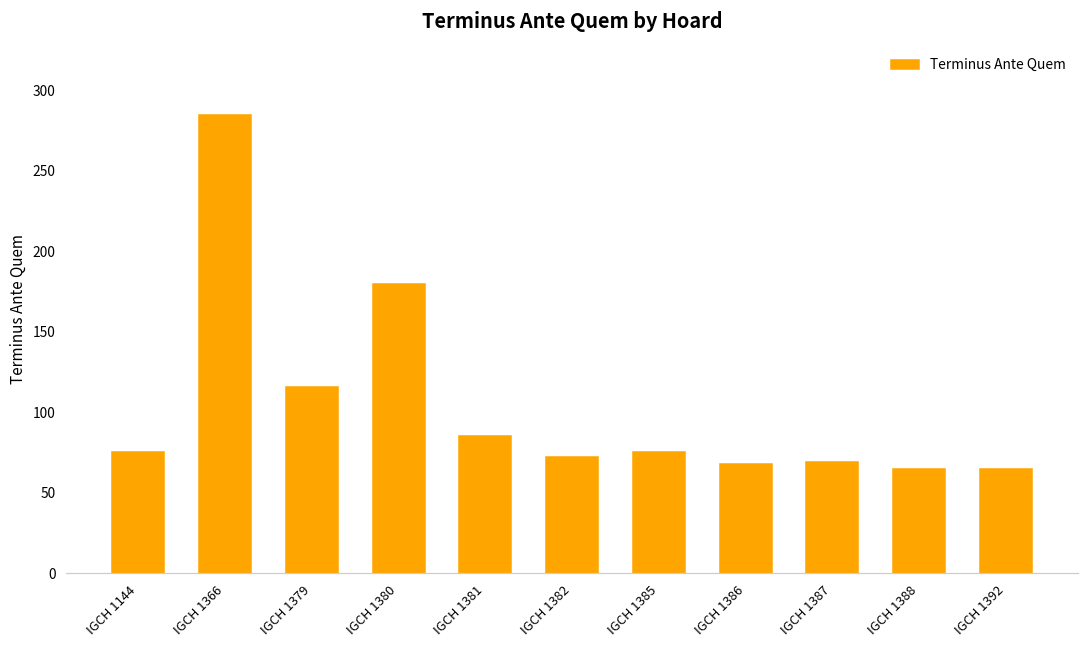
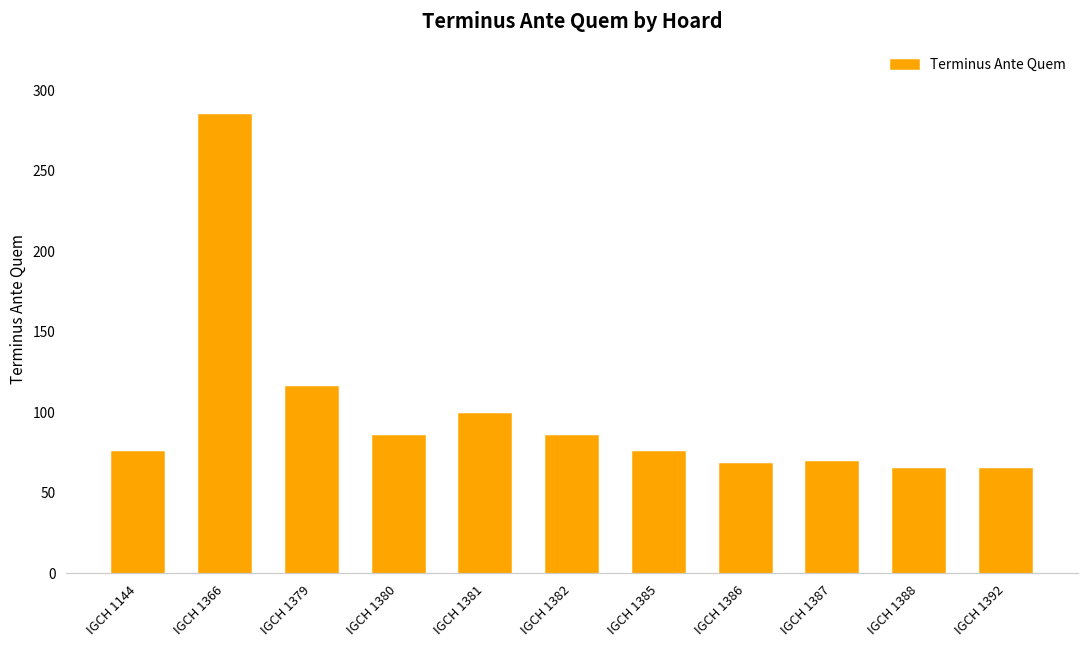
  {
    "IGCH 1144": 75,
    "IGCH 1366": 285,
    "IGCH 1379": 116,
-   "IGCH 1380": 180,
-   "IGCH 1381": 85,
-   "IGCH 1382": 72,
+   "IGCH 1380": 85,
+   "IGCH 1381": 99,
+   "IGCH 1382": 85,
    "IGCH 1385": 75,
    "IGCH 1386": 68,
    "IGCH 1387": 69,
    "IGCH 1388": 65,
    "IGCH 1392": 65
  }
